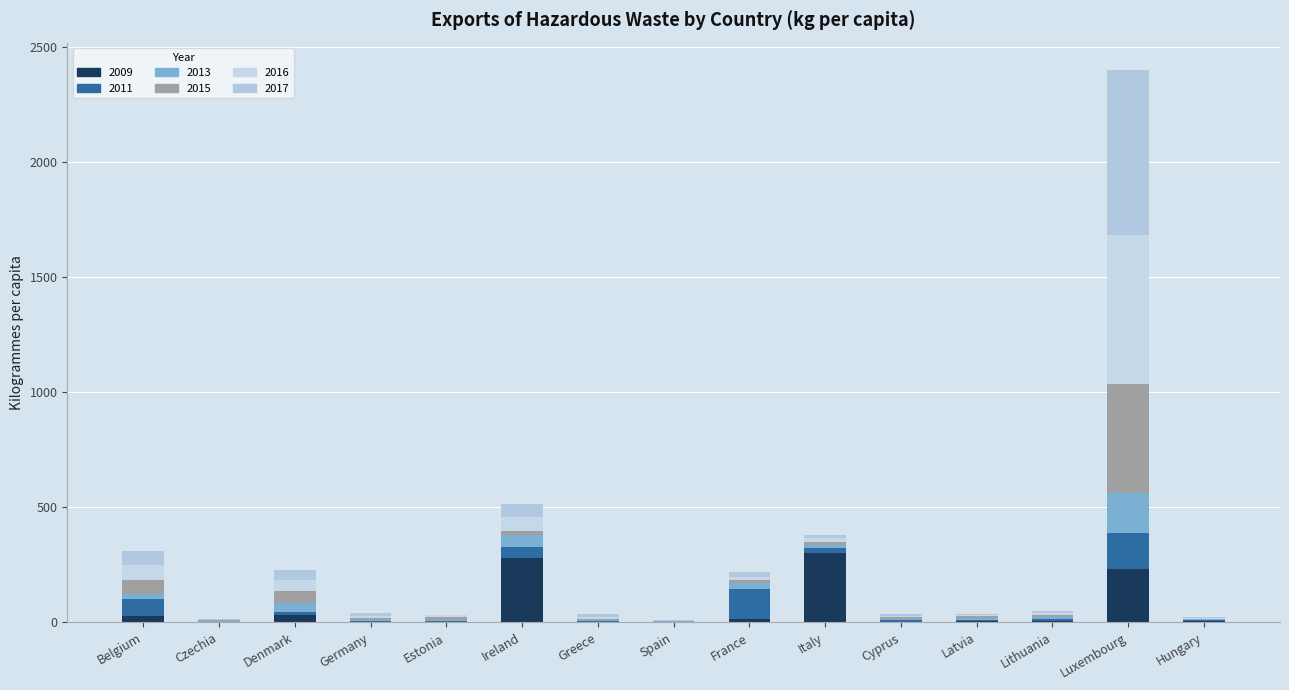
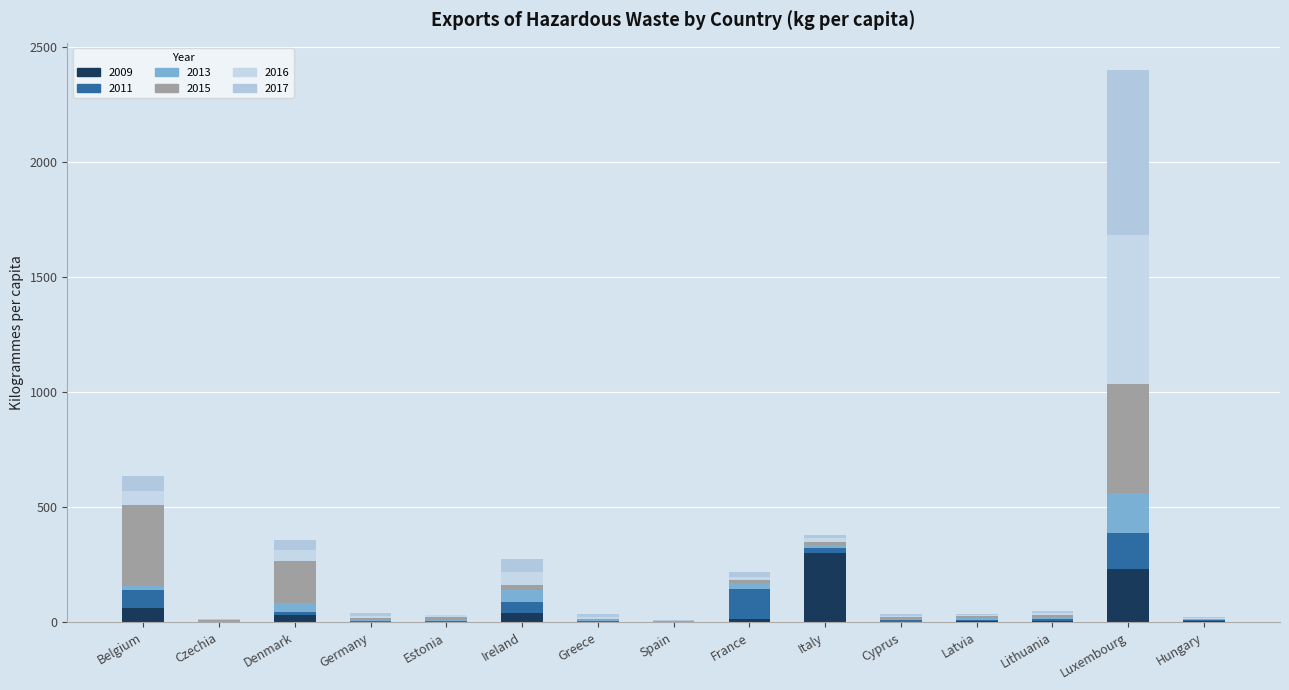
  {
    "2009": {
-     "Belgium": 30,
+     "Belgium": 60,
      "Denmark": 30,
-     "Ireland": 280,
+     "Ireland": 40,
      "France": 20,
      "Italy": 300,
      "Luxembourg": 230
    },
    "2011": {
      "Belgium": 80,
      "Denmark": 10,
      "Ireland": 50,
      "France": 130,
      "Italy": 20,
      "Luxembourg": 160
    },
    "2013": {
      "Belgium": 20,
      "Denmark": 40,
      "Ireland": 50,
      "France": 20,
      "Italy": 10,
      "Luxembourg": 170
    },
    "2015": {
-     "Belgium": 60,
-     "Denmark": 50,
+     "Belgium": 350,
+     "Denmark": 180,
      "Ireland": 20,
      "France": 10,
      "Italy": 10,
      "Luxembourg": 480
    }
  }
